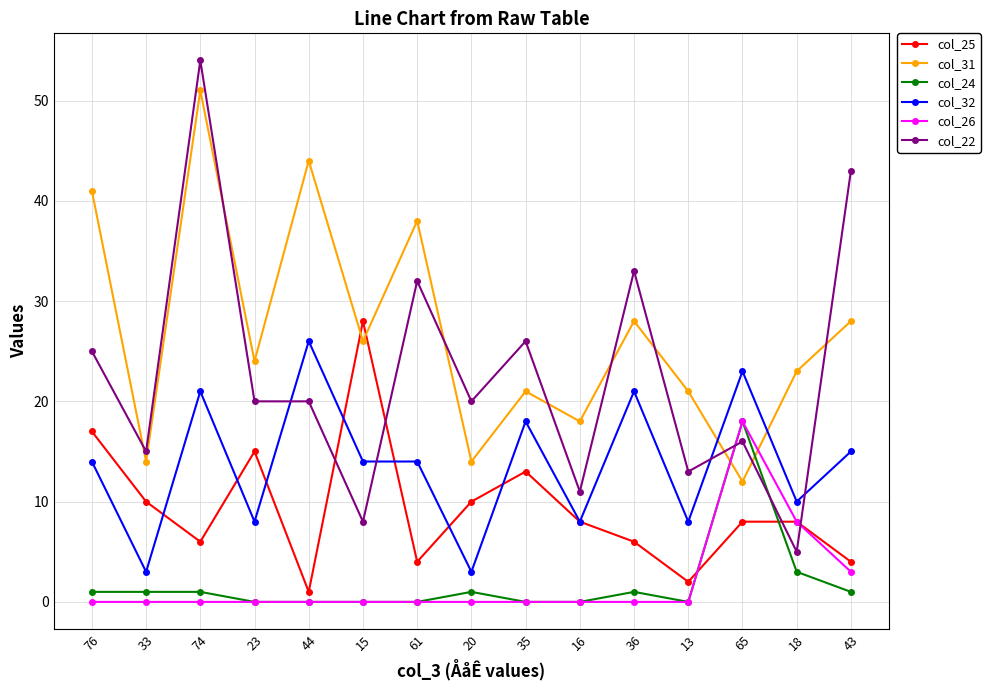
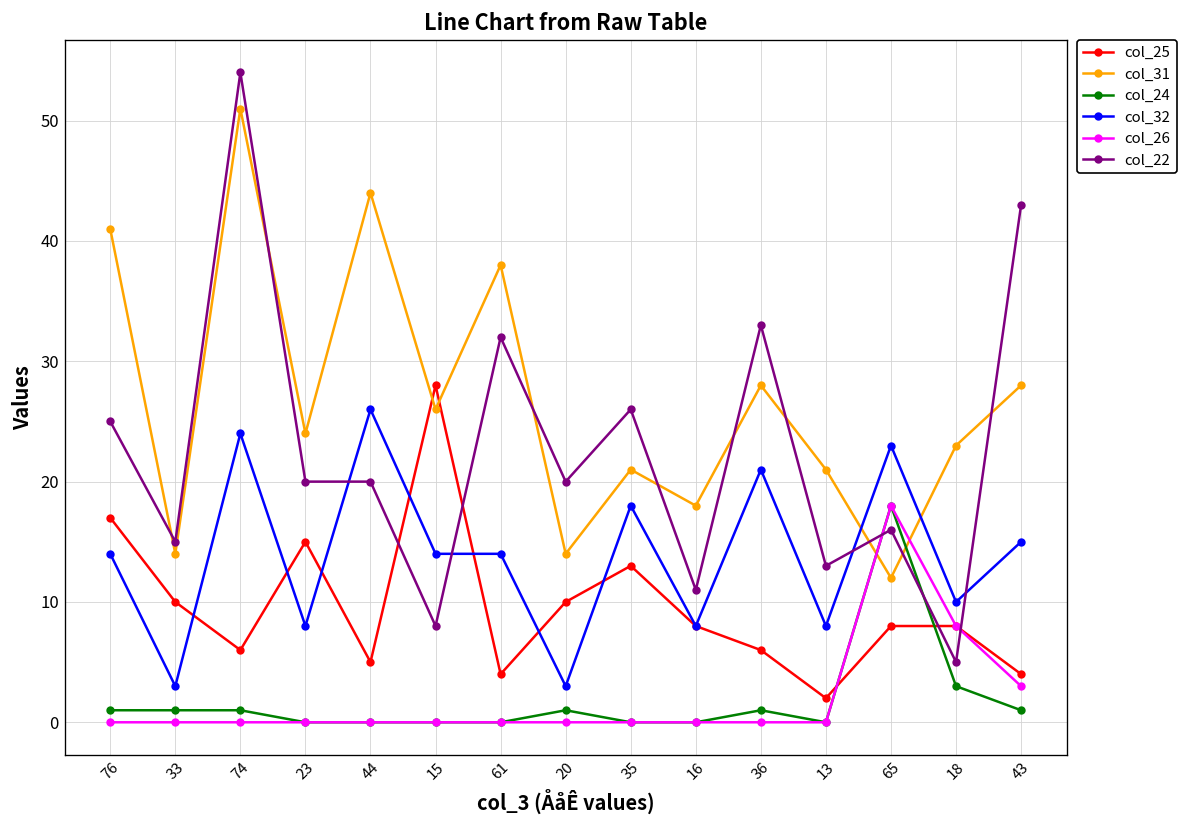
  {
    "col_25": {
      "76": 17,
      "33": 10,
      "74": 6,
      "23": 15,
-     "44": 1,
+     "44": 5,
      "15": 28,
      "61": 4,
      "20": 10,
      "35": 13,
      "36": 6,
      "13": 2,
      "65": 8,
      "43": 4
    },
    "col_31": {
      "76": 41,
      "33": 14,
      "74": 51,
      "23": 24,
      "44": 44,
      "15": 26,
      "61": 38,
      "20": 14,
      "35": 21,
      "16": 18,
      "36": 28,
      "13": 21,
      "65": 12,
      "18": 23,
      "43": 28
    },
    "col_24": {
      "76": 1,
      "33": 1,
      "74": 1,
      "20": 1,
      "36": 1,
      "18": 3,
      "43": 1
    },
    "col_32": {
      "76": 14,
      "33": 3,
-     "74": 21,
+     "74": 24,
      "23": 8,
      "44": 26,
      "15": 14,
      "61": 14,
      "20": 3,
      "35": 18,
      "36": 21,
      "13": 8,
      "65": 23,
      "18": 10,
      "43": 15
    },
    "col_26": {
      "76": 0,
      "33": 0,
      "74": 0,
      "20": 0,
      "36": 0,
      "43": 3
    },
    "col_22": {
      "76": 25,
      "33": 15,
      "74": 54,
      "23": 20,
      "44": 20,
      "15": 8,
      "61": 32,
      "20": 20,
      "35": 26,
      "16": 11,
      "36": 33,
      "13": 13,
      "65": 16,
      "18": 5,
      "43": 43
    }
  }
